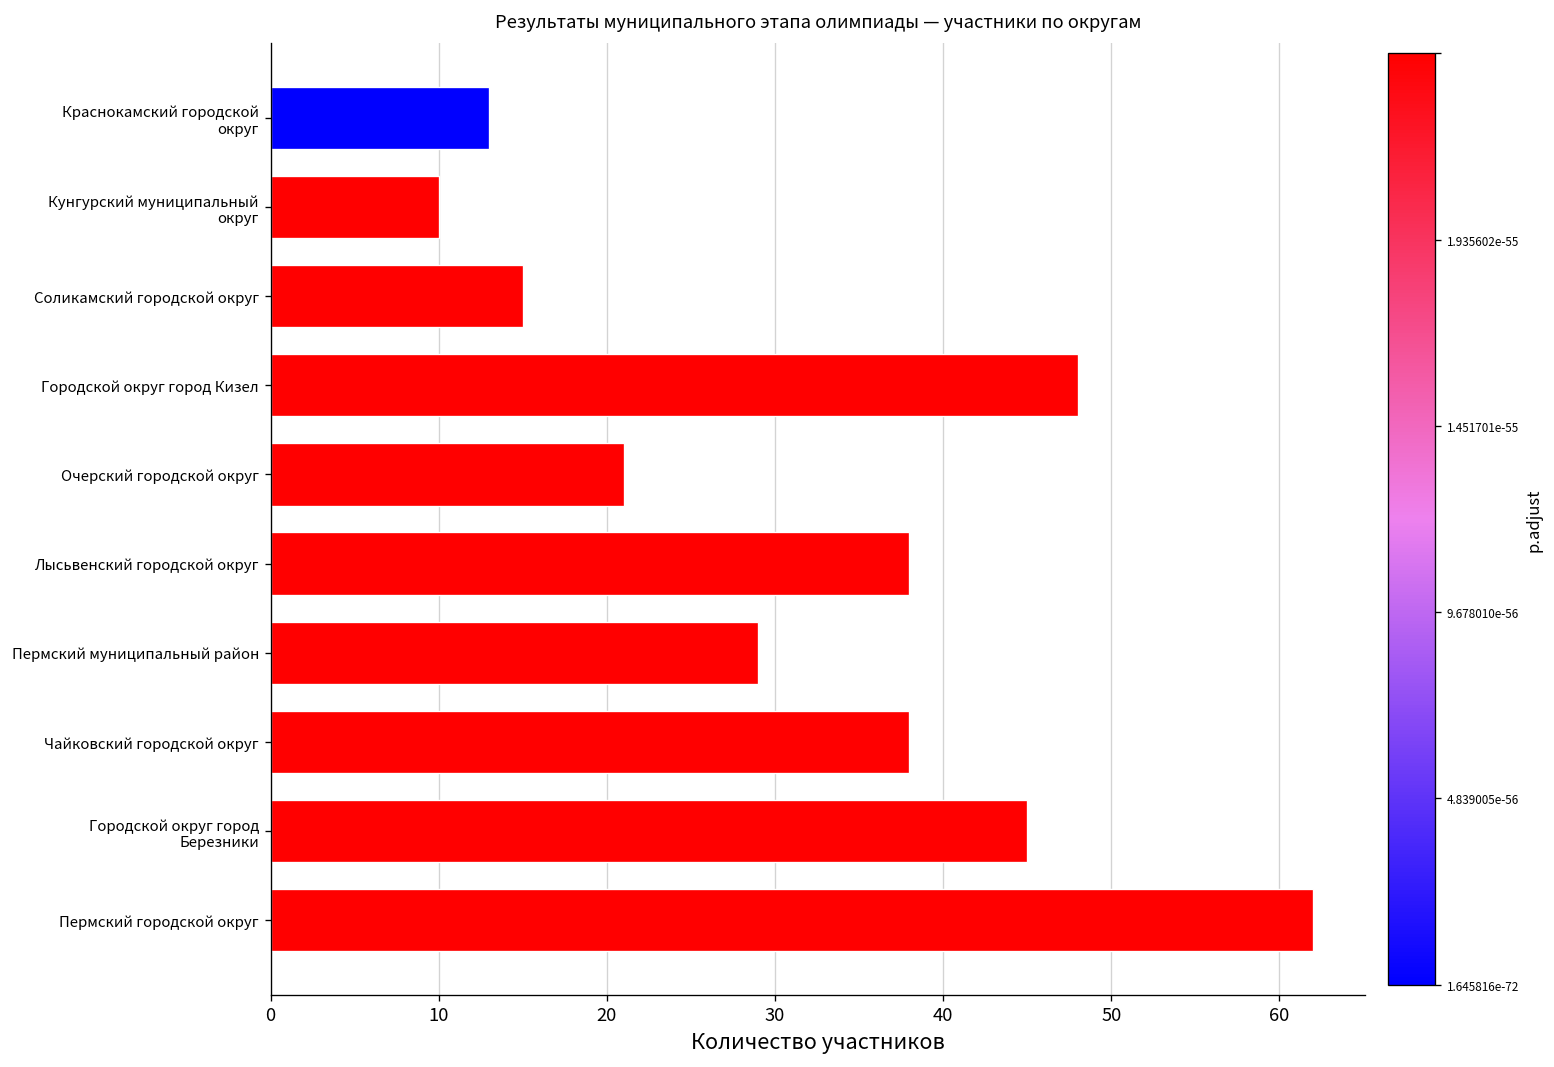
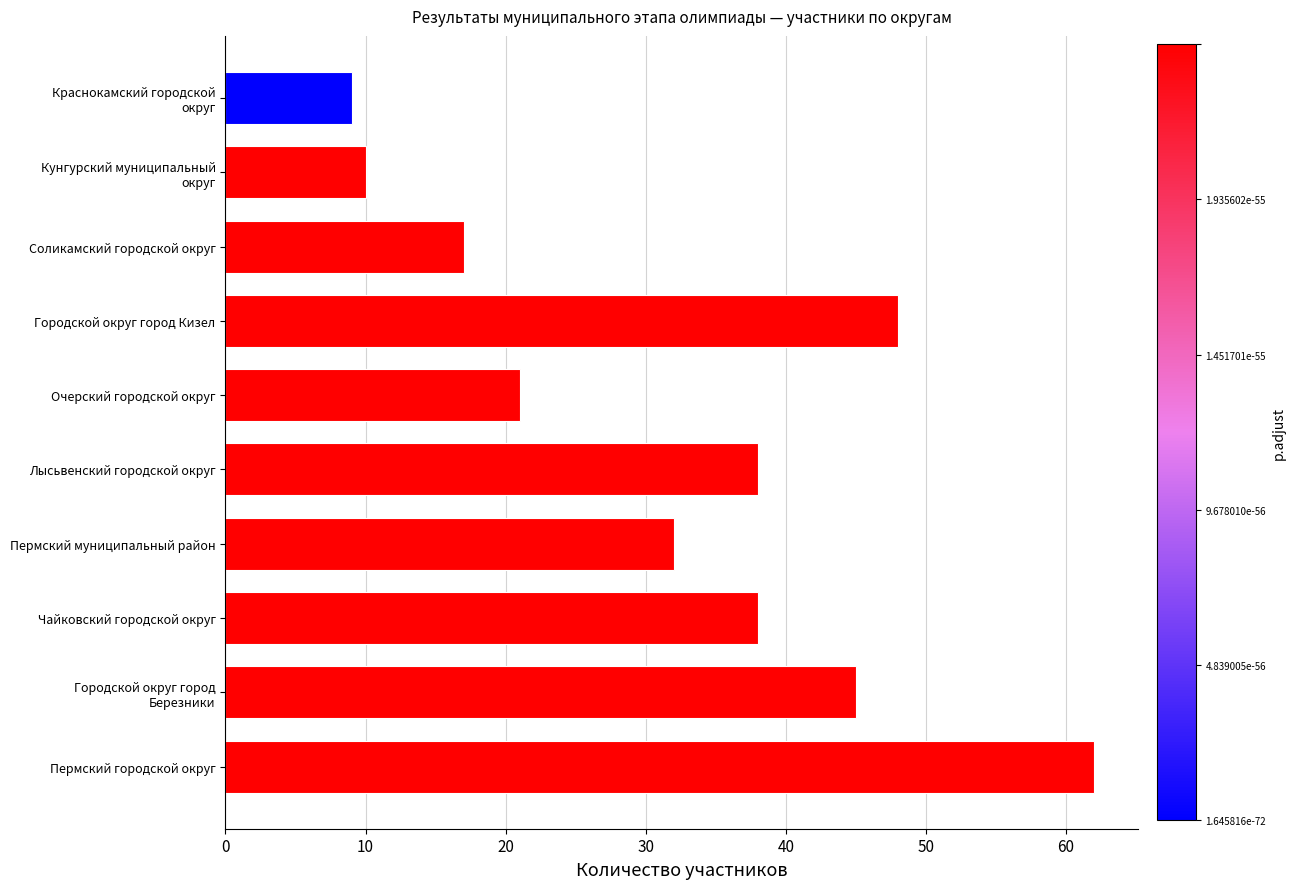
  {
-   "Краснокамский городской округ": 13,
+   "Краснокамский городской округ": 9,
    "Кунгурский муниципальный округ": 10,
-   "Соликамский городской округ": 15,
+   "Соликамский городской округ": 17,
    "Городской округ город Кизел": 48,
    "Очерский городской округ": 21,
    "Лысьвенский городской округ": 38,
-   "Пермский муниципальный район": 29,
+   "Пермский муниципальный район": 32,
    "Чайковский городской округ": 38,
    "Городской округ город Березники": 45,
    "Пермский городской округ": 62
  }
